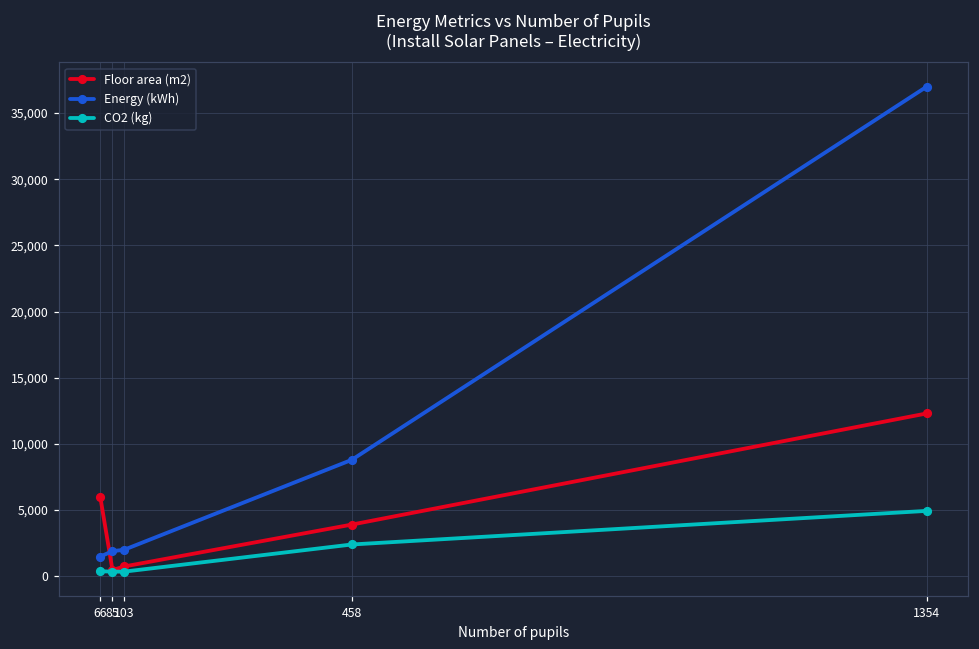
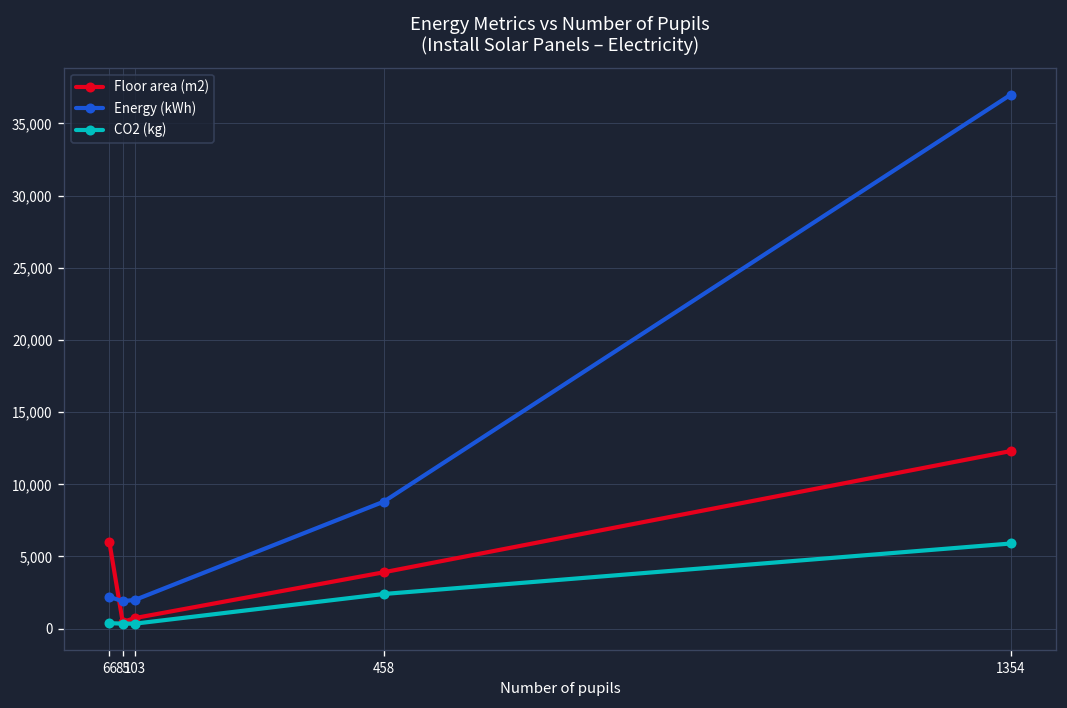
  {
    "Floor area (m2)": {
      "66": "6,000",
      "458": "3,900",
      "1354": "12,300"
    },
    "Energy (kWh)": {
-     "66": "1,500",
+     "66": "2,200",
      "458": "8,800",
      "1354": "37,000"
    },
    "CO2 (kg)": {
      "66": "400",
      "458": "2,400",
-     "1354": "4,900"
+     "1354": "5,900"
    }
  }
